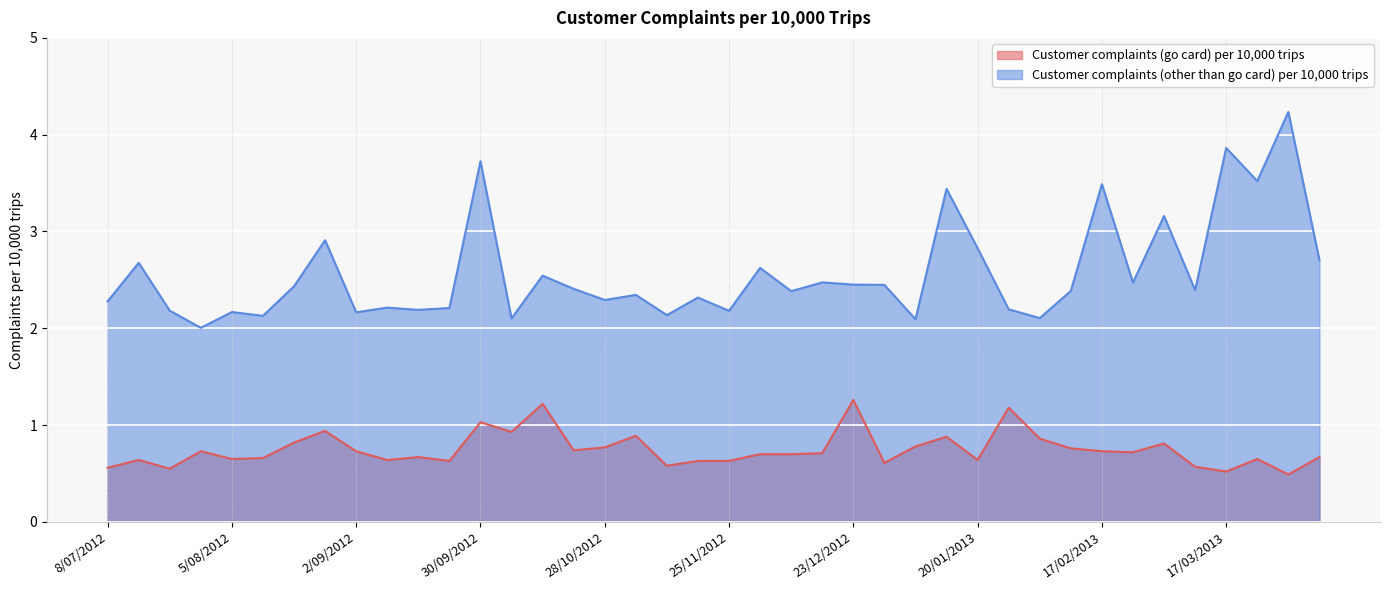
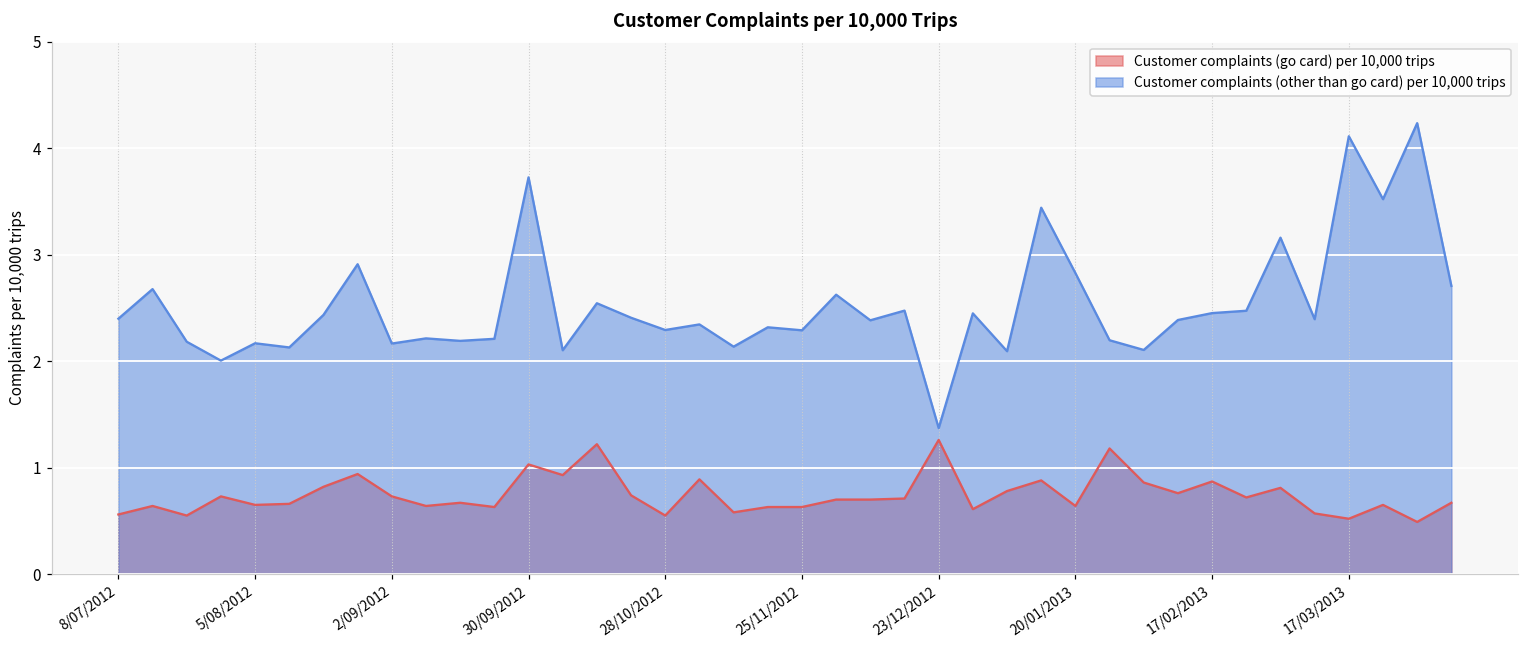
  {
    "Customer complaints (go card) per 10,000 trips": {
      "8/07/2012": 0.6,
      "5/08/2012": 0.7,
      "2/09/2012": 0.7,
      "30/09/2012": 1.0,
-     "28/10/2012": 0.8,
+     "28/10/2012": 0.6,
      "25/11/2012": 0.6,
      "23/12/2012": 1.3,
      "20/01/2013": 0.6,
-     "17/02/2013": 0.7,
+     "17/02/2013": 0.9,
      "17/03/2013": 0.5
    },
    "Customer complaints (other than go card) per 10,000 trips": {
-     "8/07/2012": 2.3,
+     "8/07/2012": 2.4,
      "5/08/2012": 2.2,
      "2/09/2012": 2.2,
      "30/09/2012": 3.7,
      "28/10/2012": 2.3,
-     "25/11/2012": 2.2,
-     "23/12/2012": 2.5,
+     "25/11/2012": 2.3,
+     "23/12/2012": 1.4,
      "20/01/2013": 2.8,
-     "17/02/2013": 3.5,
-     "17/03/2013": 3.9
+     "17/02/2013": 2.5,
+     "17/03/2013": 4.1
    }
  }
